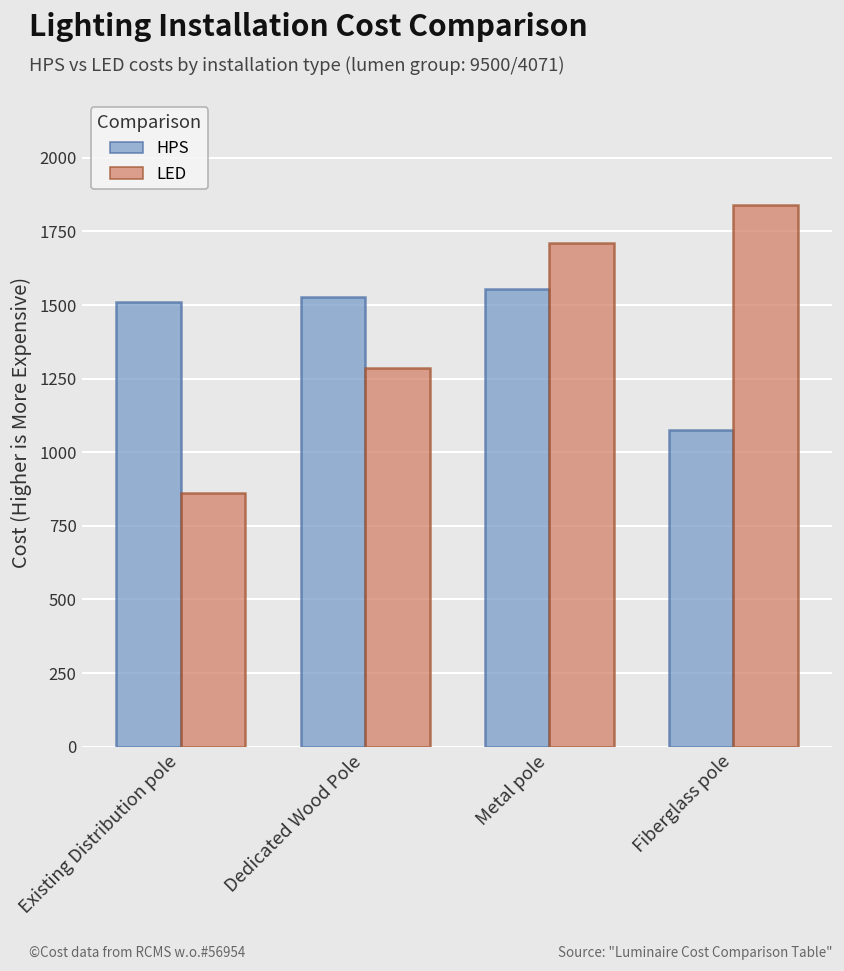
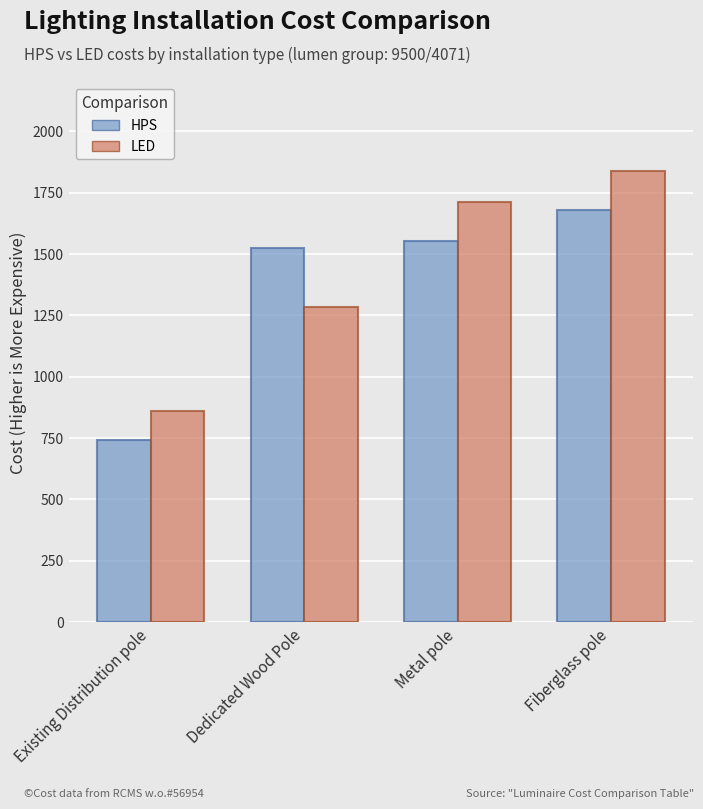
  {
    "HPS": {
-     "Existing Distribution pole": 1510,
+     "Existing Distribution pole": 740,
      "Dedicated Wood Pole": 1530,
      "Metal pole": 1550,
-     "Fiberglass pole": 1080
+     "Fiberglass pole": 1680
    },
    "LED": {
      "Existing Distribution pole": 860,
      "Dedicated Wood Pole": 1290,
      "Metal pole": 1710,
      "Fiberglass pole": 1840
    }
  }
